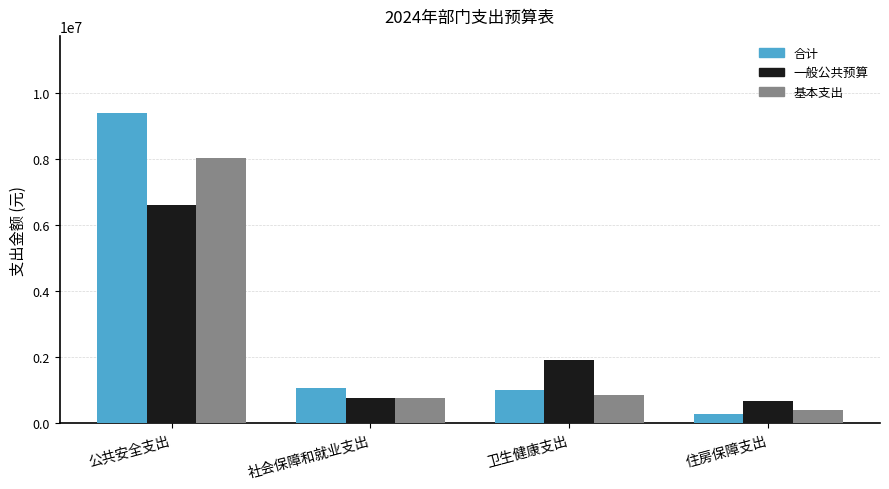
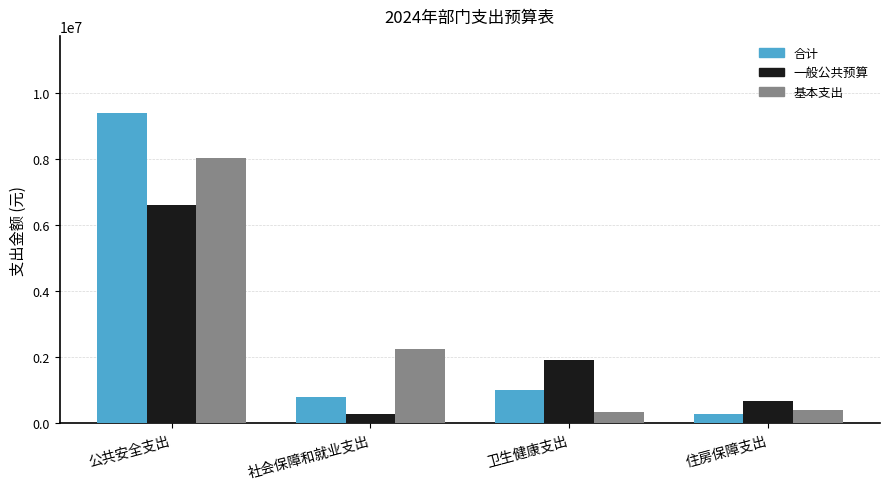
  {
    "合计": {
      "公共安全支出": 9400000,
-     "社会保障和就业支出": 1100000,
+     "社会保障和就业支出": 800000,
      "卫生健康支出": 1000000,
      "住房保障支出": 300000
    },
    "一般公共预算": {
      "公共安全支出": 6600000,
-     "社会保障和就业支出": 800000,
+     "社会保障和就业支出": 300000,
      "卫生健康支出": 1900000,
      "住房保障支出": 700000
    },
    "基本支出": {
      "公共安全支出": 8000000,
-     "社会保障和就业支出": 800000,
-     "卫生健康支出": 900000,
+     "社会保障和就业支出": 2200000,
+     "卫生健康支出": 300000,
      "住房保障支出": 400000
    }
  }
